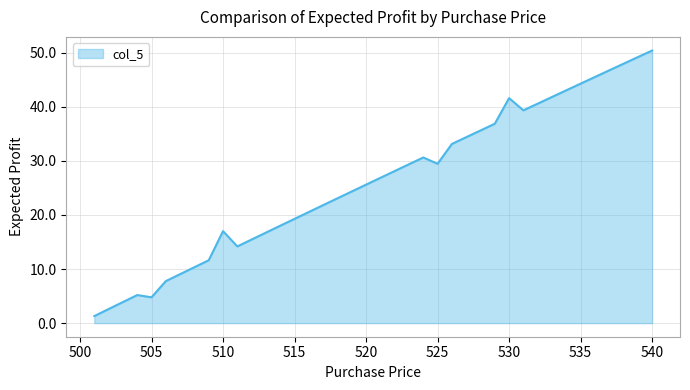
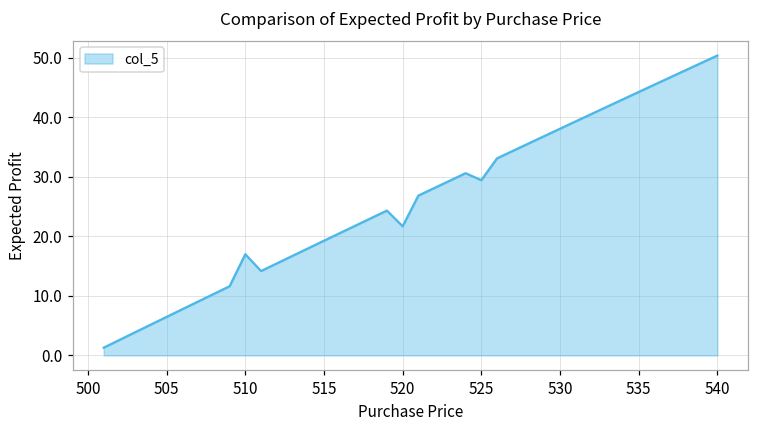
  {
-   "505": 5,
+   "505": 6,
    "510": 17,
    "515": 19,
-   "520": 26,
+   "520": 22,
    "525": 29,
-   "530": 42,
+   "530": 38,
    "535": 44,
    "540": 50
  }
